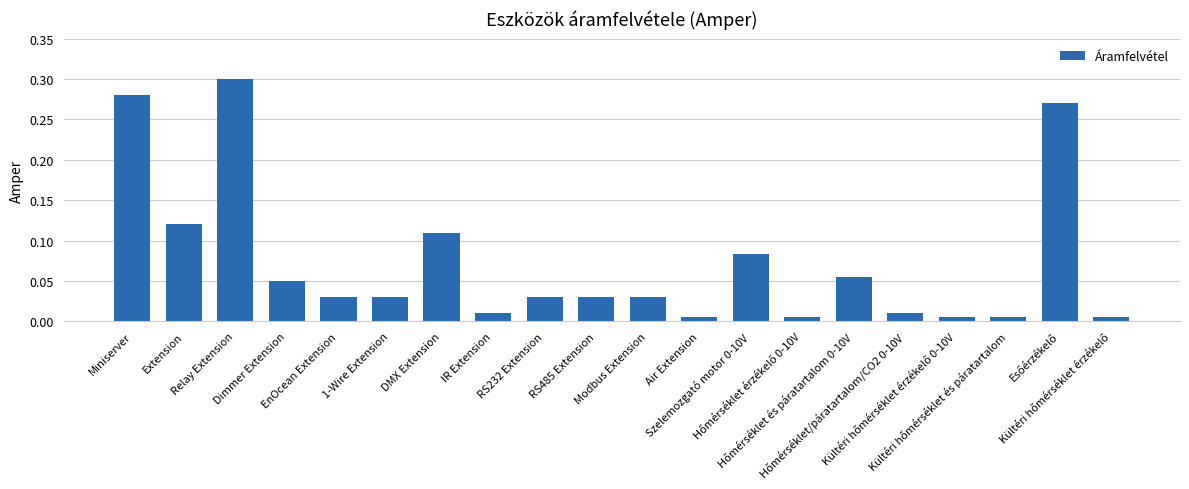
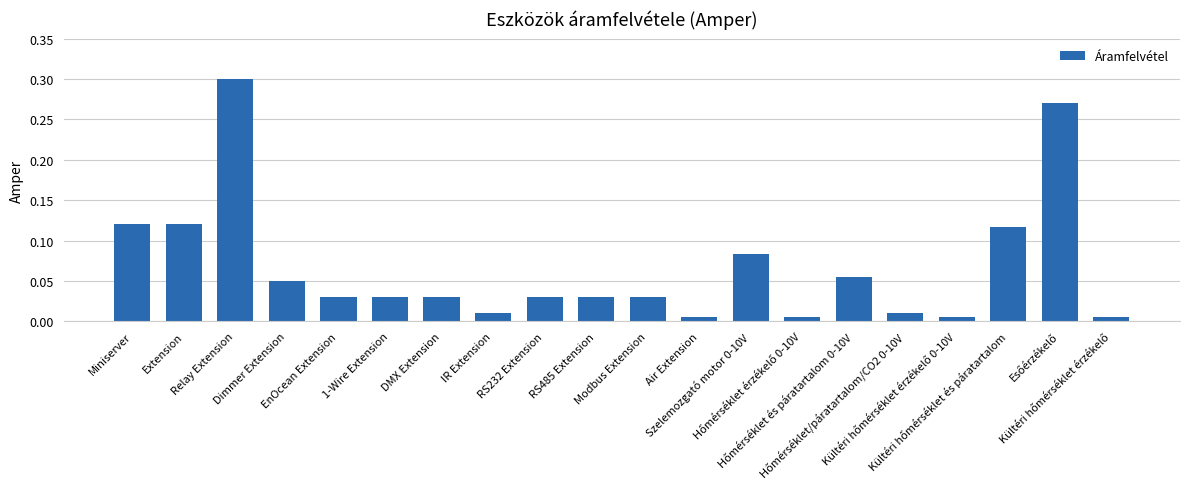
  {
-   "Miniserver": 0.28,
+   "Miniserver": 0.12,
    "Extension": 0.12,
    "Relay Extension": 0.30,
    "Dimmer Extension": 0.05,
    "EnOcean Extension": 0.03,
    "1-Wire Extension": 0.03,
-   "DMX Extension": 0.11,
+   "DMX Extension": 0.03,
    "IR Extension": 0.01,
    "RS232 Extension": 0.03,
    "RS485 Extension": 0.03,
    "Modbus Extension": 0.03,
    "Air Extension": 0.01,
    "Szelemozgató motor 0-10V": 0.08,
    "Hőmérséklet érzékelő 0-10V": 0.01,
    "Hőmérséklet és páratartalom 0-10V": 0.06,
    "Hőmérséklet/páratartalom/CO2 0-10V": 0.01,
    "Kültéri hőmérséklet érzékelő 0-10V": 0.01,
-   "Kültéri hőmérséklet és páratartalom": 0.01,
+   "Kültéri hőmérséklet és páratartalom": 0.12,
    "Esőérzékelő": 0.27,
    "Kültéri hőmérséklet érzékelő": 0.01
  }
